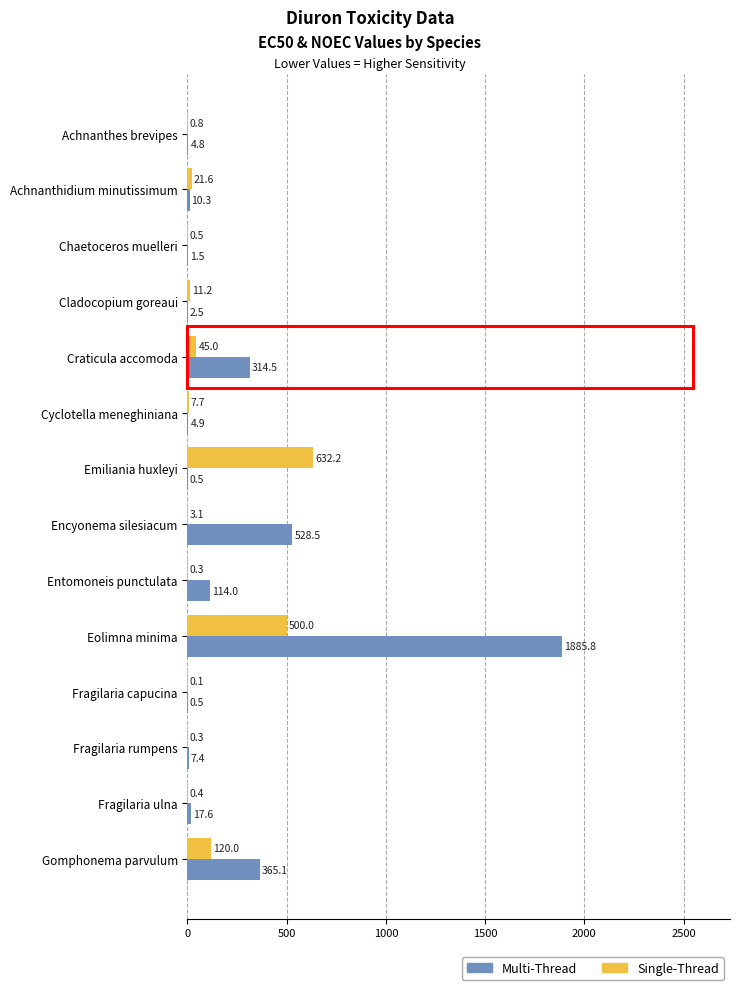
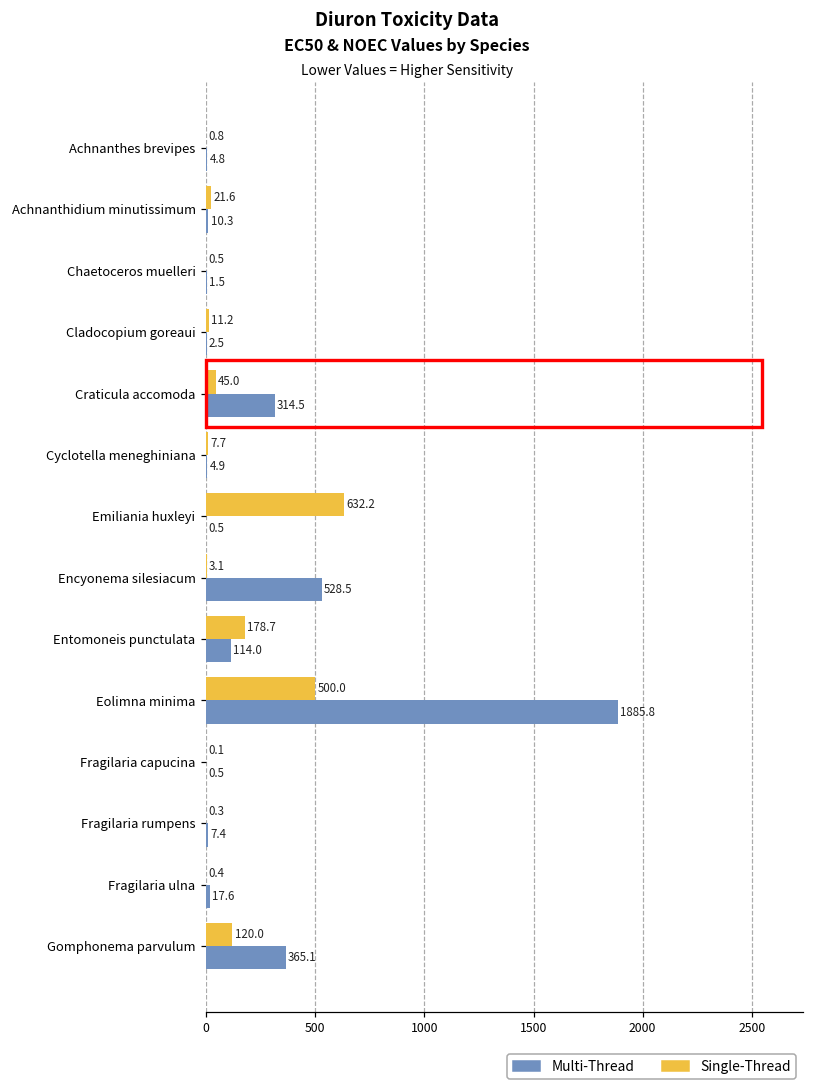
  {
    "Multi-Thread": {
      "Achnanthes brevipes": 4.8,
      "Achnanthidium minutissimum": 10.3,
      "Chaetoceros muelleri": 1.5,
      "Cladocopium goreaui": 2.5,
      "Craticula accomoda": 314.5,
      "Cyclotella meneghiniana": 4.9,
      "Emiliania huxleyi": 0.5,
      "Encyonema silesiacum": 528.5,
      "Entomoneis punctulata": 114.0,
      "Eolimna minima": 1885.8,
      "Fragilaria capucina": 0.5,
      "Fragilaria rumpens": 7.4,
      "Fragilaria ulna": 17.6,
      "Gomphonema parvulum": 365.1
    },
    "Single-Thread": {
      "Achnanthes brevipes": 0.8,
      "Achnanthidium minutissimum": 21.6,
      "Chaetoceros muelleri": 0.5,
      "Cladocopium goreaui": 11.2,
      "Craticula accomoda": 45.0,
      "Cyclotella meneghiniana": 7.7,
      "Emiliania huxleyi": 632.2,
      "Encyonema silesiacum": 3.1,
-     "Entomoneis punctulata": 0.3,
+     "Entomoneis punctulata": 178.7,
      "Eolimna minima": 500.0,
      "Fragilaria capucina": 0.1,
      "Fragilaria rumpens": 0.3,
      "Fragilaria ulna": 0.4,
      "Gomphonema parvulum": 120.0
    }
  }
